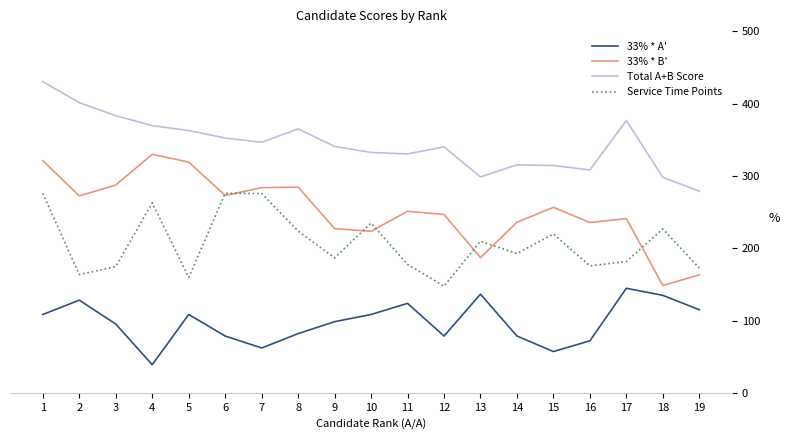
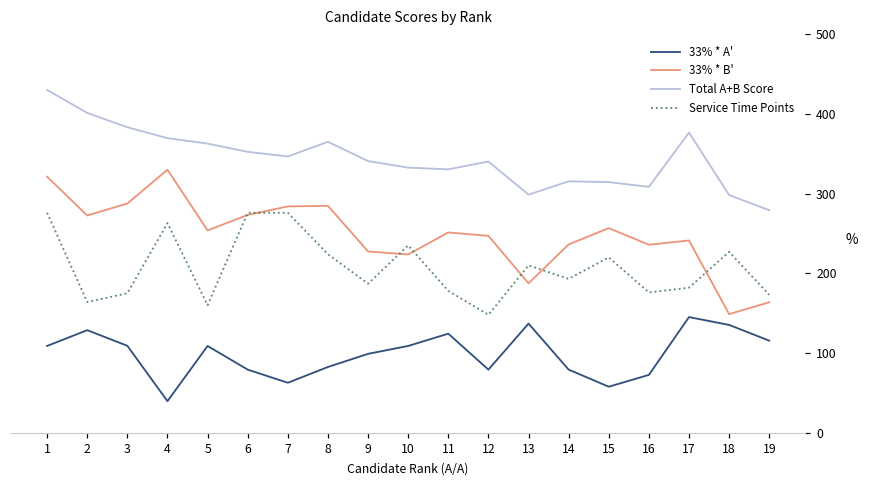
  {
    "33% * A'": {
      "1": 110,
      "2": 130,
-     "3": 100,
+     "3": 110,
      "4": 40,
      "5": 110,
      "6": 80,
      "7": 60,
      "8": 80,
      "9": 100,
      "10": 110,
      "11": 120,
      "12": 80,
      "13": 140,
      "14": 80,
      "15": 60,
      "16": 70,
      "17": 150,
      "18": 140,
      "19": 120
    },
    "33% * B'": {
      "1": 320,
      "2": 270,
      "3": 290,
      "4": 330,
-     "5": 320,
+     "5": 250,
      "7": 280,
      "8": 280,
      "9": 230,
      "10": 220,
      "11": 250,
      "12": 250,
      "13": 190,
      "14": 240,
      "15": 260,
      "16": 240,
      "17": 240,
      "18": 150,
      "19": 160
    },
    "Total A+B Score": {
      "1": 430,
      "2": 400,
      "3": 380,
      "4": 370,
      "5": 360,
      "6": 350,
      "7": 350,
      "8": 370,
      "9": 340,
      "10": 330,
      "11": 330,
      "12": 340,
      "13": 300,
      "14": 320,
      "15": 310,
      "16": 310,
      "17": 380,
      "18": 300,
      "19": 280
    },
    "Service Time Points": {
      "1": 280,
      "2": 160,
      "3": 180,
      "4": 260,
      "5": 160,
      "7": 280,
      "8": 220,
      "9": 190,
      "10": 240,
      "11": 180,
      "12": 150,
      "13": 210,
      "14": 190,
      "15": 220,
      "16": 180,
      "17": 180,
      "18": 230,
      "19": 170
    }
  }
